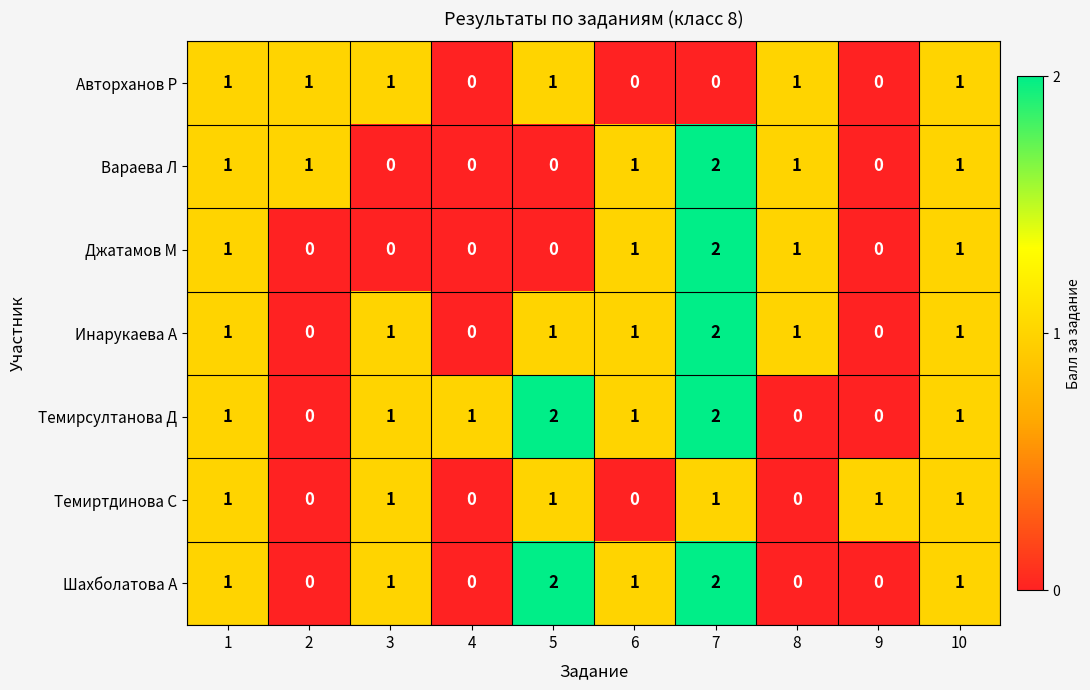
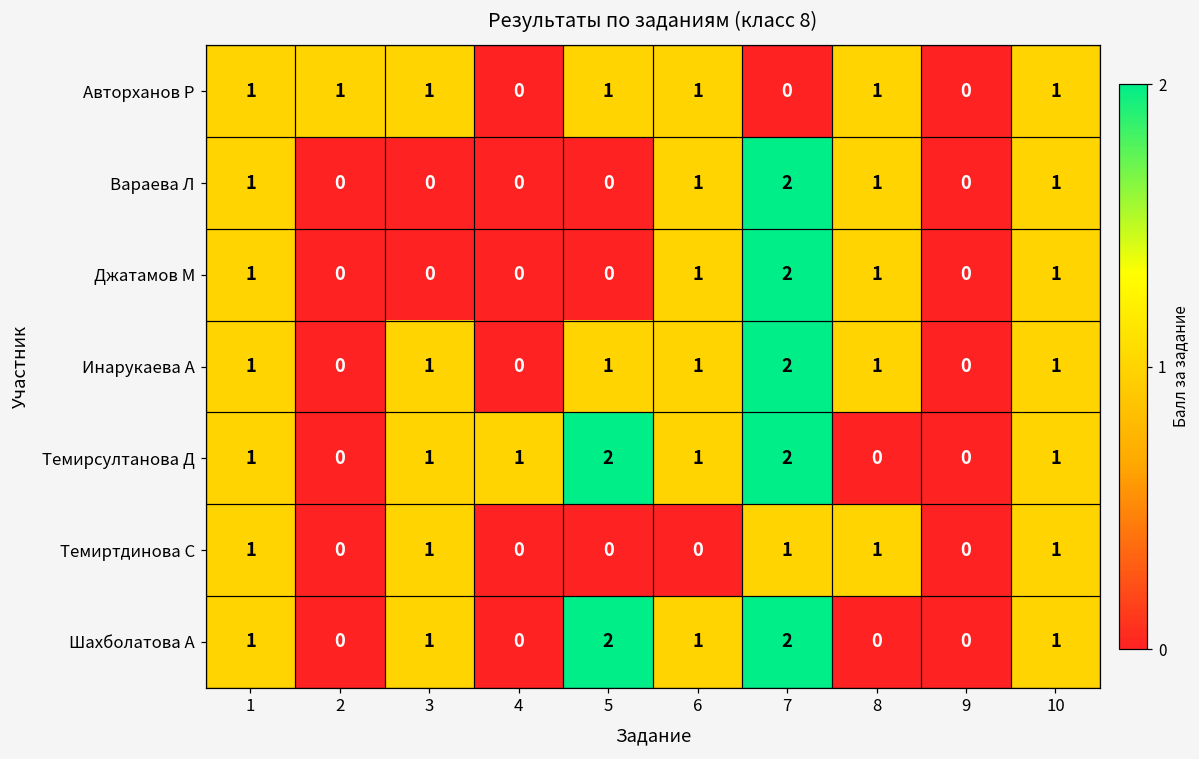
  {
    "Авторханов Р": {
      "1": 1,
      "2": 1,
      "3": 1,
      "4": 0,
      "5": 1,
-     "6": 0,
+     "6": 1,
      "7": 0,
      "8": 1,
      "9": 0,
      "10": 1
    },
    "Вараева Л": {
      "1": 1,
-     "2": 1,
+     "2": 0,
      "3": 0,
      "4": 0,
      "5": 0,
      "6": 1,
      "7": 2,
      "8": 1,
      "9": 0,
      "10": 1
    },
    "Джатамов М": {
      "1": 1,
      "2": 0,
      "3": 0,
      "4": 0,
      "5": 0,
      "6": 1,
      "7": 2,
      "8": 1,
      "9": 0,
      "10": 1
    },
    "Инарукаева А": {
      "1": 1,
      "2": 0,
      "3": 1,
      "4": 0,
      "5": 1,
      "6": 1,
      "7": 2,
      "8": 1,
      "9": 0,
      "10": 1
    },
    "Темирсултанова Д": {
      "1": 1,
      "2": 0,
      "3": 1,
      "4": 1,
      "5": 2,
      "6": 1,
      "7": 2,
      "8": 0,
      "9": 0,
      "10": 1
    },
    "Темиртдинова С": {
      "1": 1,
      "2": 0,
      "3": 1,
      "4": 0,
-     "5": 1,
+     "5": 0,
      "6": 0,
      "7": 1,
-     "8": 0,
-     "9": 1,
+     "8": 1,
+     "9": 0,
      "10": 1
    },
    "Шахболатова А": {
      "1": 1,
      "2": 0,
      "3": 1,
      "4": 0,
      "5": 2,
      "6": 1,
      "7": 2,
      "8": 0,
      "9": 0,
      "10": 1
    }
  }
